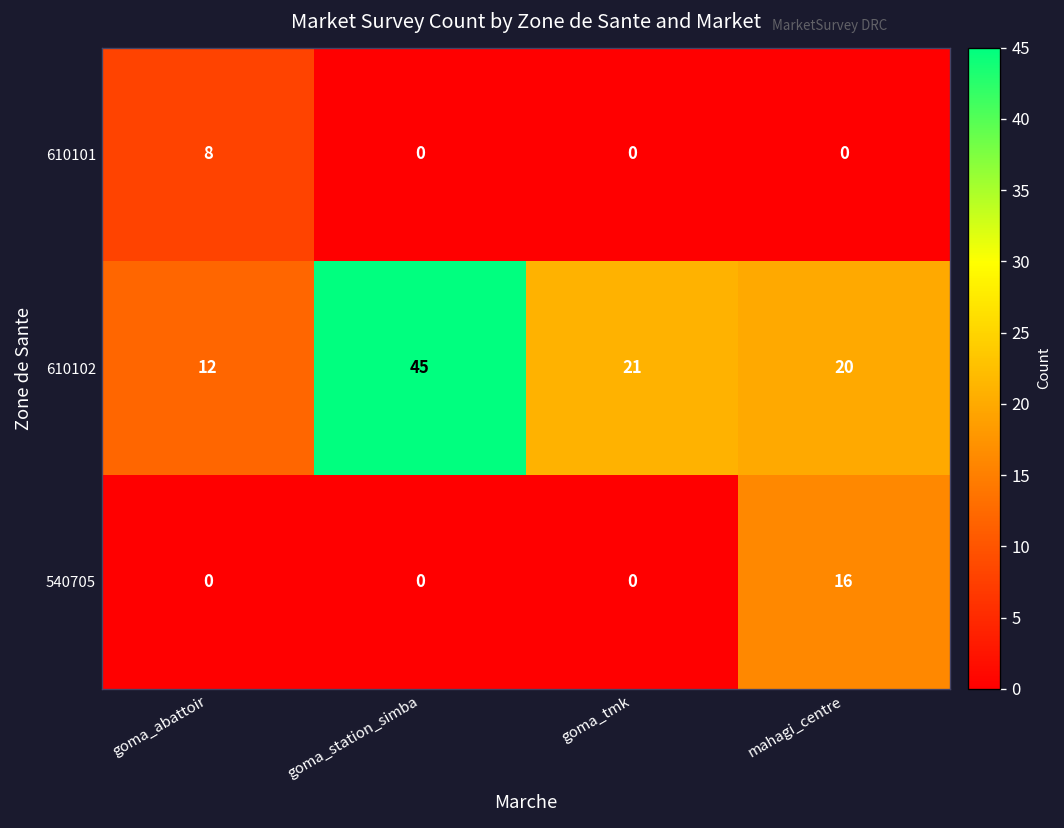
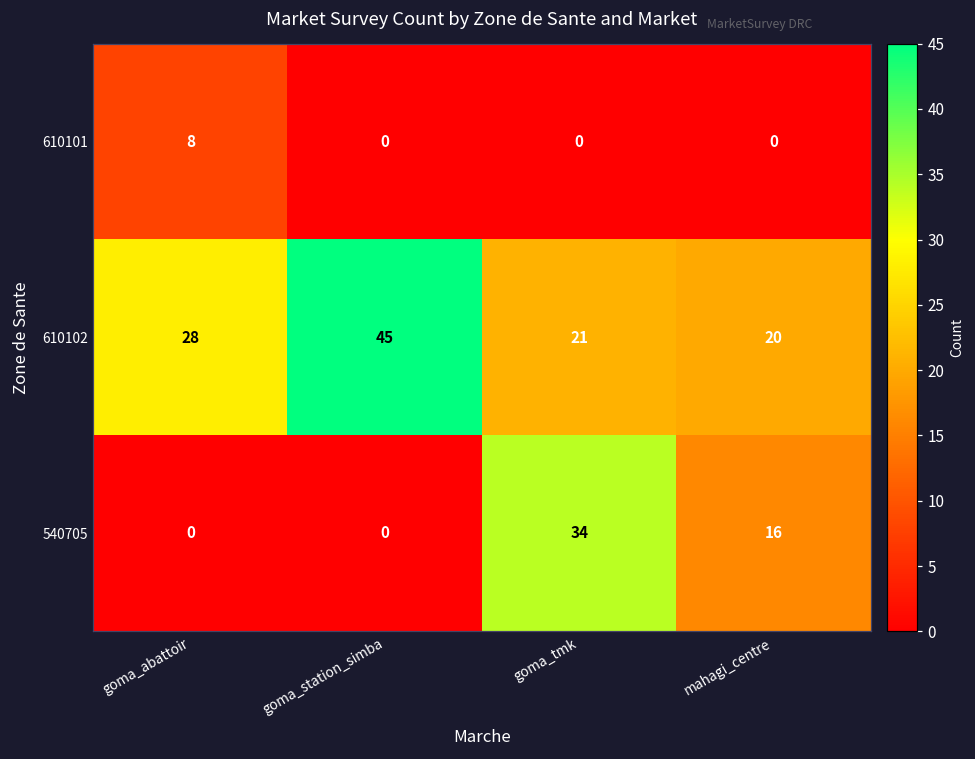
  {
    "610101": {
      "goma_abattoir": 8,
      "goma_station_simba": 0,
      "goma_tmk": 0,
      "mahagi_centre": 0
    },
    "610102": {
-     "goma_abattoir": 12,
+     "goma_abattoir": 28,
      "goma_station_simba": 45,
      "goma_tmk": 21,
      "mahagi_centre": 20
    },
    "540705": {
      "goma_abattoir": 0,
      "goma_station_simba": 0,
-     "goma_tmk": 0,
+     "goma_tmk": 34,
      "mahagi_centre": 16
    }
  }
